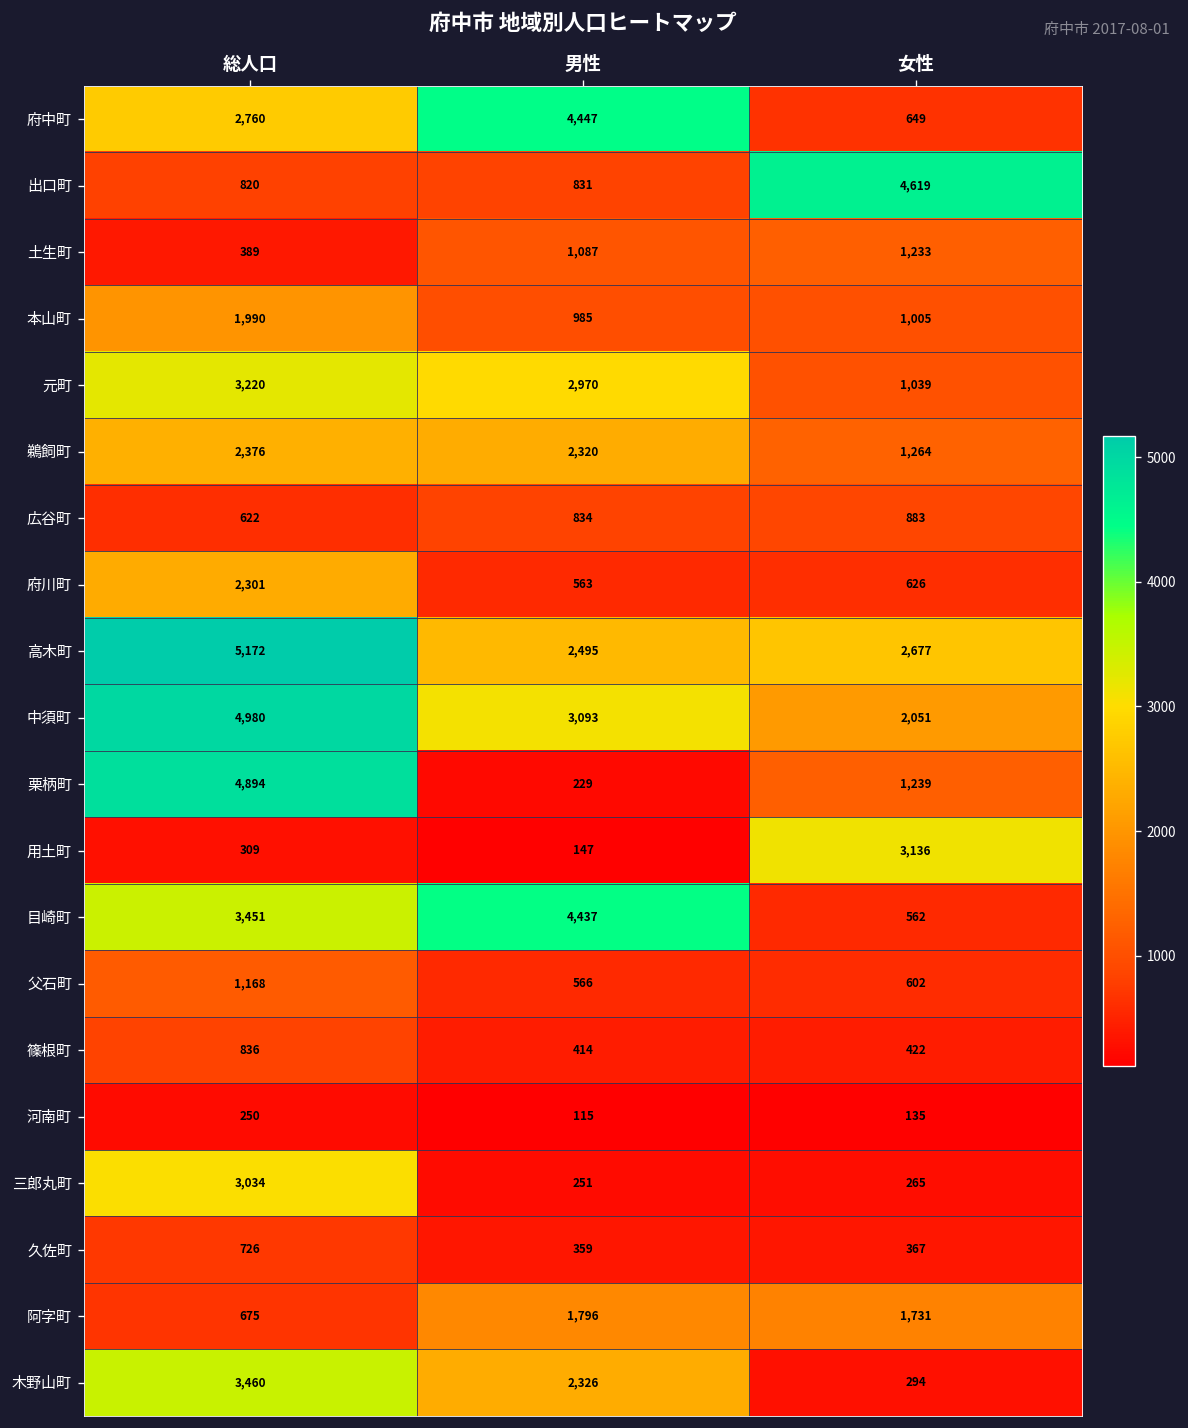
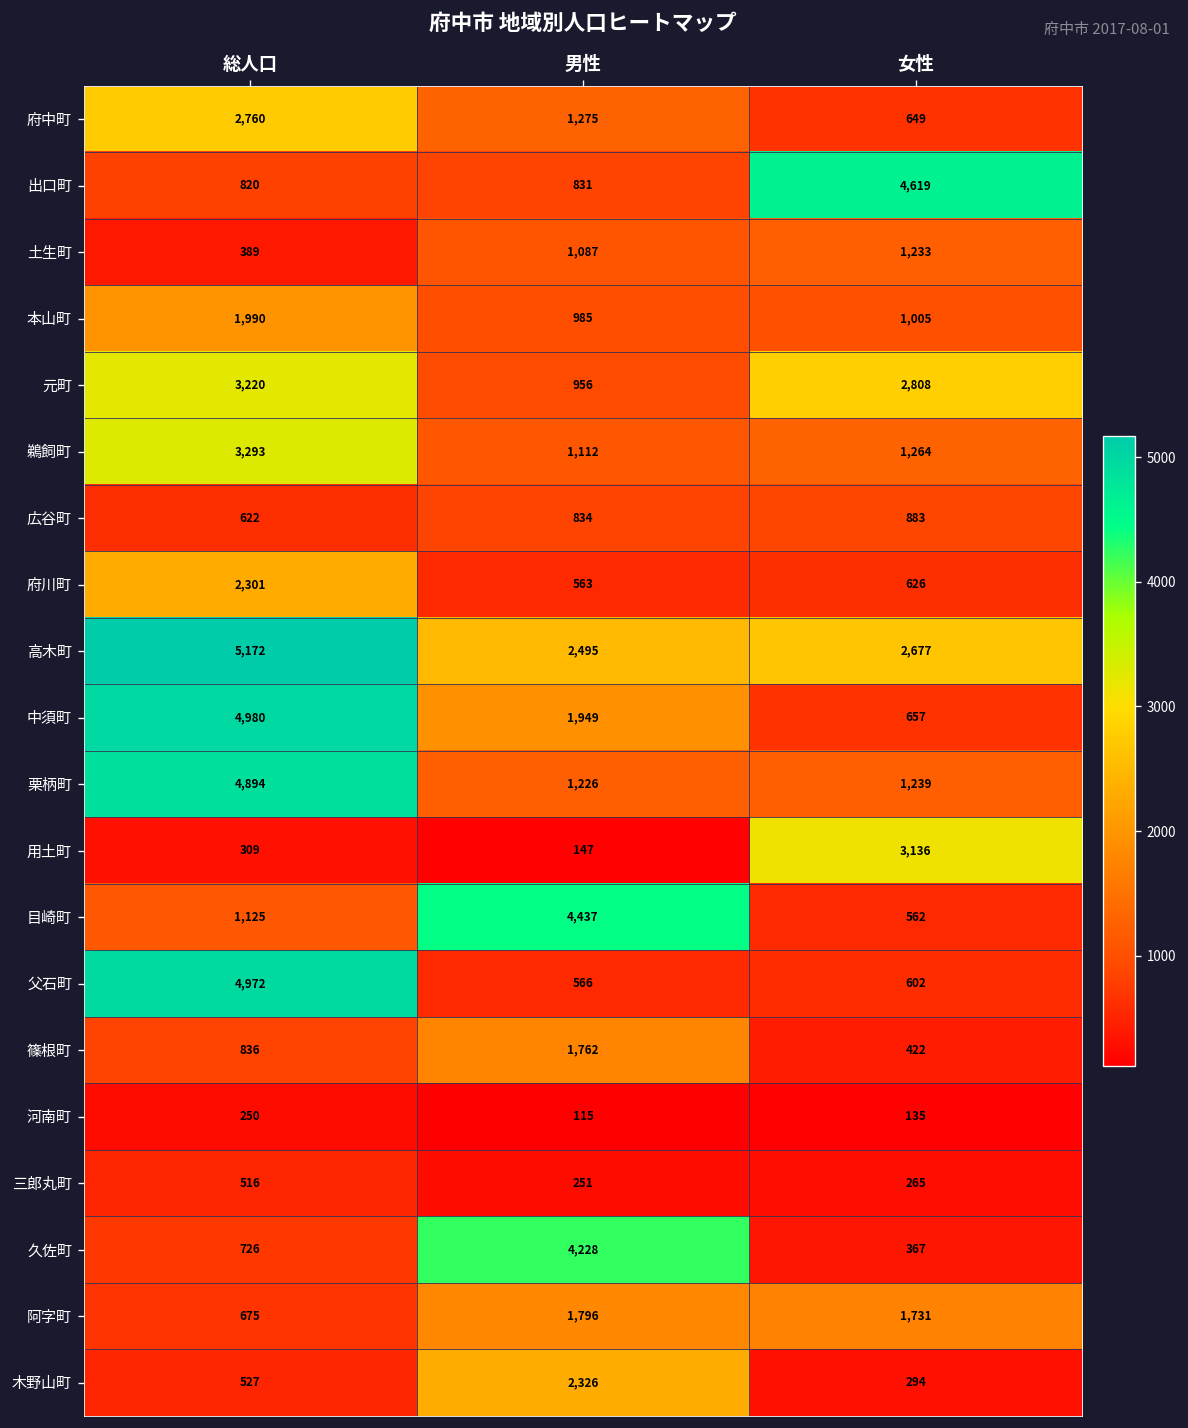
  {
    "府中町": {
-     "男性": "4,447"
+     "男性": "1,275"
    },
    "元町": {
-     "男性": "2,970",
-     "女性": "1,039"
+     "男性": "956",
+     "女性": "2,808"
    },
    "鵜飼町": {
-     "総人口": "2,376",
-     "男性": "2,320"
+     "総人口": "3,293",
+     "男性": "1,112"
    },
    "中須町": {
-     "男性": "3,093",
-     "女性": "2,051"
+     "男性": "1,949",
+     "女性": "657"
    },
    "栗柄町": {
-     "男性": "229"
+     "男性": "1,226"
    },
    "目崎町": {
-     "総人口": "3,451"
+     "総人口": "1,125"
    },
    "父石町": {
-     "総人口": "1,168"
+     "総人口": "4,972"
    },
    "篠根町": {
-     "男性": "414"
+     "男性": "1,762"
    },
    "三郎丸町": {
-     "総人口": "3,034"
+     "総人口": "516"
    },
    "久佐町": {
-     "男性": "359"
+     "男性": "4,228"
    },
    "木野山町": {
-     "総人口": "3,460"
+     "総人口": "527"
    }
  }
